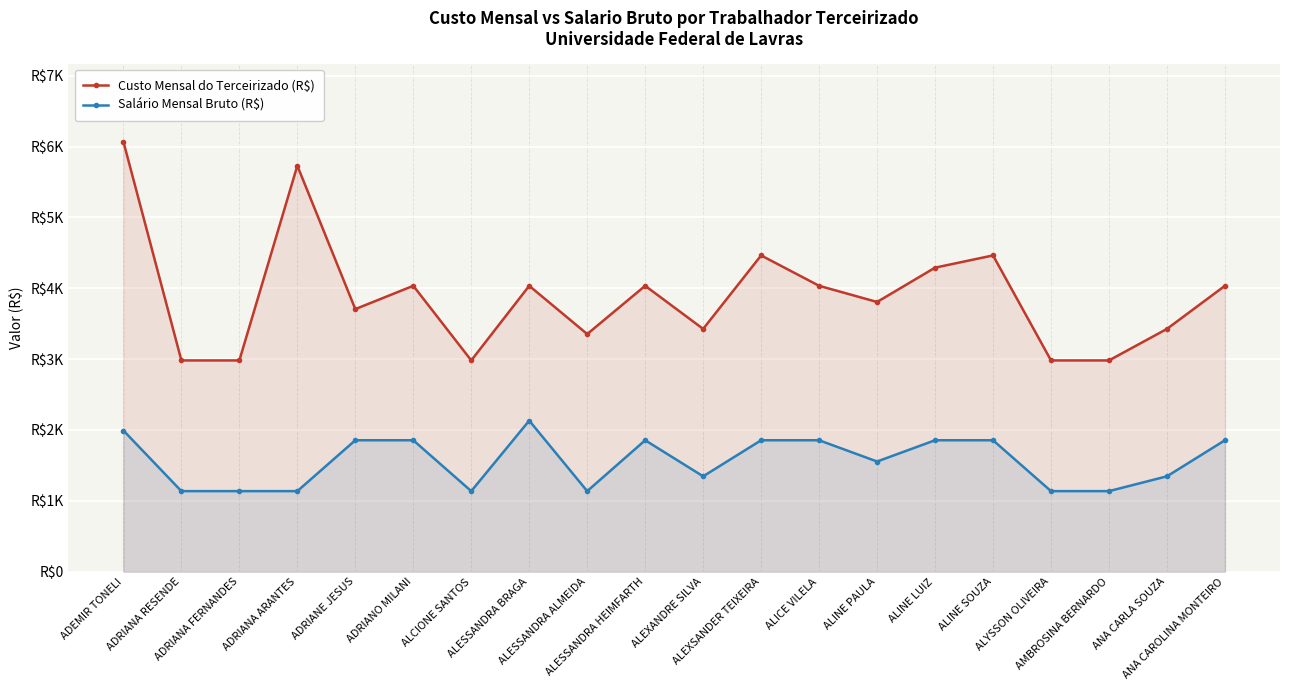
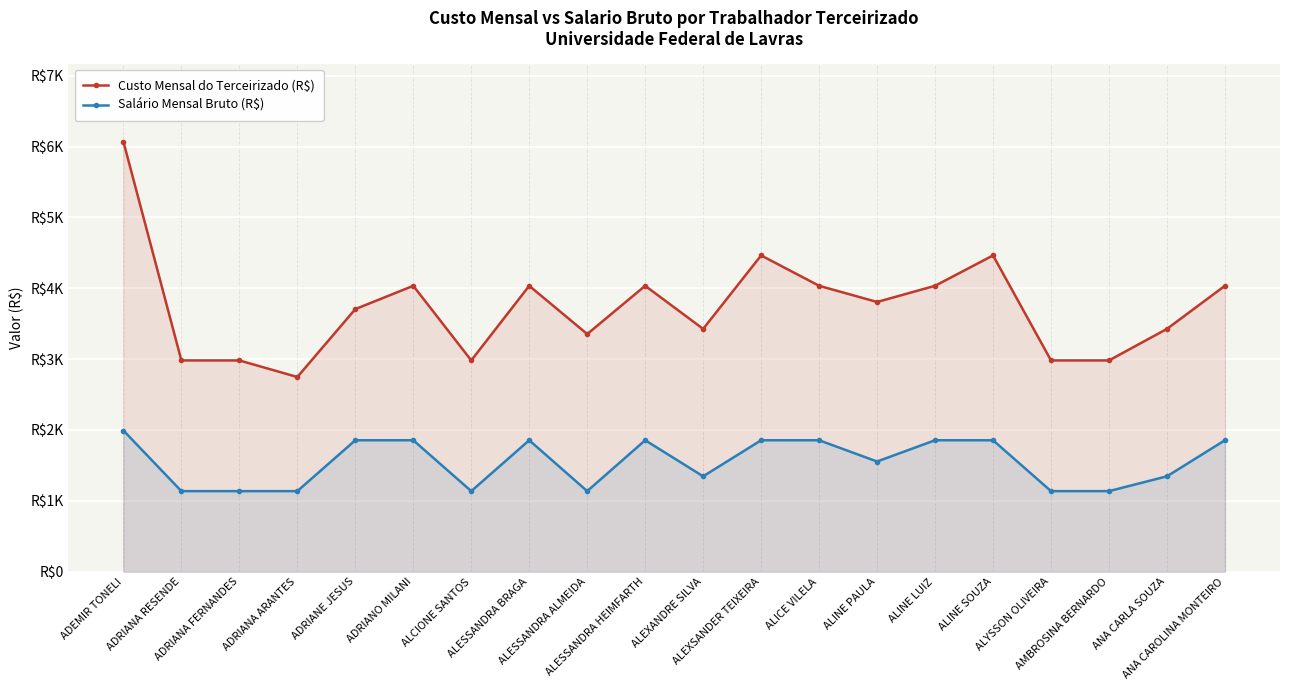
  {
    "Custo Mensal do Terceirizado (R$)": {
      "ADEMIR TONELI": "R$6100",
      "ADRIANA RESENDE": "R$3000",
      "ADRIANA FERNANDES": "R$3000",
-     "ADRIANA ARANTES": "R$5700",
+     "ADRIANA ARANTES": "R$2700",
      "ADRIANE JESUS": "R$3700",
      "ADRIANO MILANI": "R$4000",
      "ALCIONE SANTOS": "R$3000",
      "ALESSANDRA BRAGA": "R$4000",
      "ALESSANDRA ALMEIDA": "R$3400",
      "ALESSANDRA HEIMFARTH": "R$4000",
      "ALEXANDRE SILVA": "R$3400",
      "ALEXSANDER TEIXEIRA": "R$4500",
      "ALICE VILELA": "R$4000",
      "ALINE PAULA": "R$3800",
-     "ALINE LUIZ": "R$4300",
+     "ALINE LUIZ": "R$4000",
      "ALINE SOUZA": "R$4500",
      "ALYSSON OLIVEIRA": "R$3000",
      "AMBROSINA BERNARDO": "R$3000",
      "ANA CARLA SOUZA": "R$3400",
      "ANA CAROLINA MONTEIRO": "R$4000"
    },
    "Salário Mensal Bruto (R$)": {
      "ADEMIR TONELI": "R$2000",
      "ADRIANA RESENDE": "R$1100",
      "ADRIANA FERNANDES": "R$1100",
      "ADRIANA ARANTES": "R$1100",
      "ADRIANE JESUS": "R$1900",
      "ADRIANO MILANI": "R$1900",
      "ALCIONE SANTOS": "R$1100",
-     "ALESSANDRA BRAGA": "R$2100",
+     "ALESSANDRA BRAGA": "R$1900",
      "ALESSANDRA ALMEIDA": "R$1100",
      "ALESSANDRA HEIMFARTH": "R$1900",
      "ALEXANDRE SILVA": "R$1300",
      "ALEXSANDER TEIXEIRA": "R$1900",
      "ALICE VILELA": "R$1900",
      "ALINE PAULA": "R$1600",
      "ALINE LUIZ": "R$1900",
      "ALINE SOUZA": "R$1900",
      "ALYSSON OLIVEIRA": "R$1100",
      "AMBROSINA BERNARDO": "R$1100",
      "ANA CARLA SOUZA": "R$1300",
      "ANA CAROLINA MONTEIRO": "R$1900"
    }
  }
